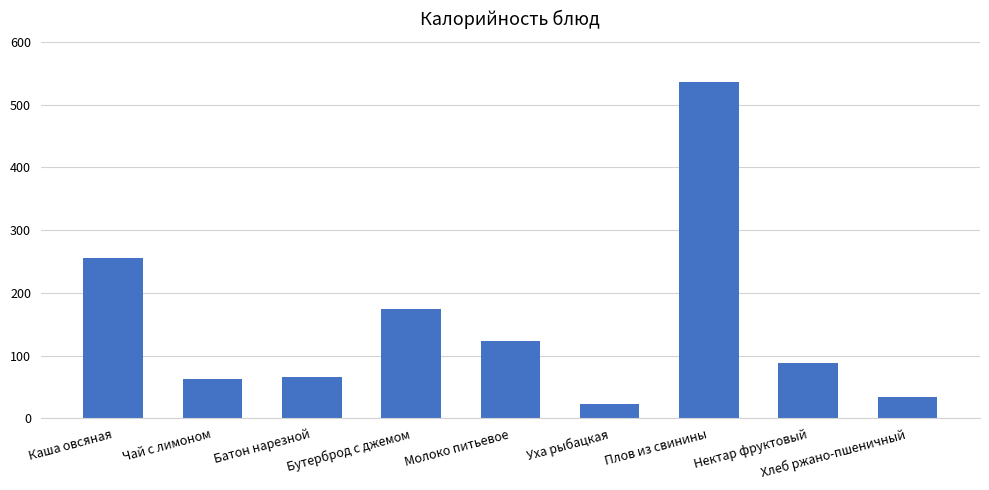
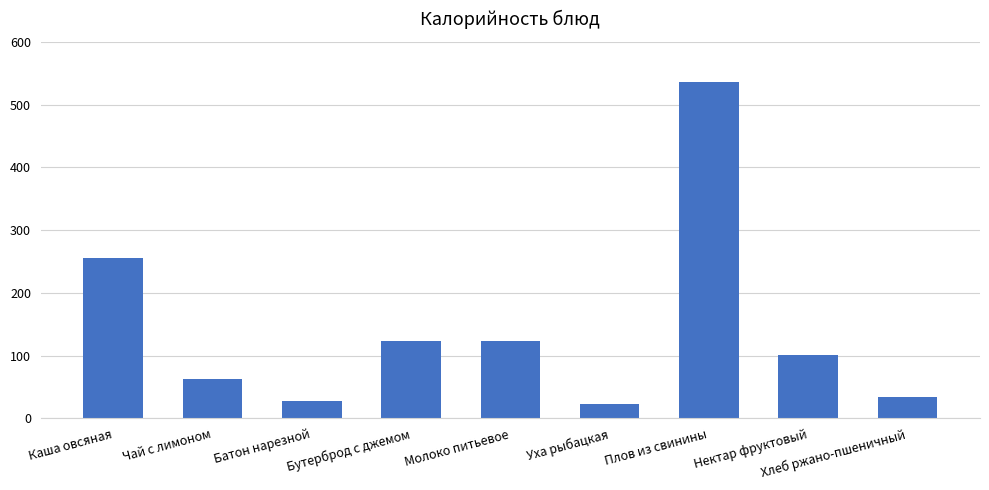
  {
    "Каша овсяная": 260,
    "Чай с лимоном": 60,
-   "Батон нарезной": 70,
-   "Бутерброд с джемом": 170,
+   "Батон нарезной": 30,
+   "Бутерброд с джемом": 120,
    "Молоко питьевое": 120,
    "Уха рыбацкая": 20,
    "Плов из свинины": 540,
-   "Нектар фруктовый": 90,
+   "Нектар фруктовый": 100,
    "Хлеб ржано-пшеничный": 30
  }
